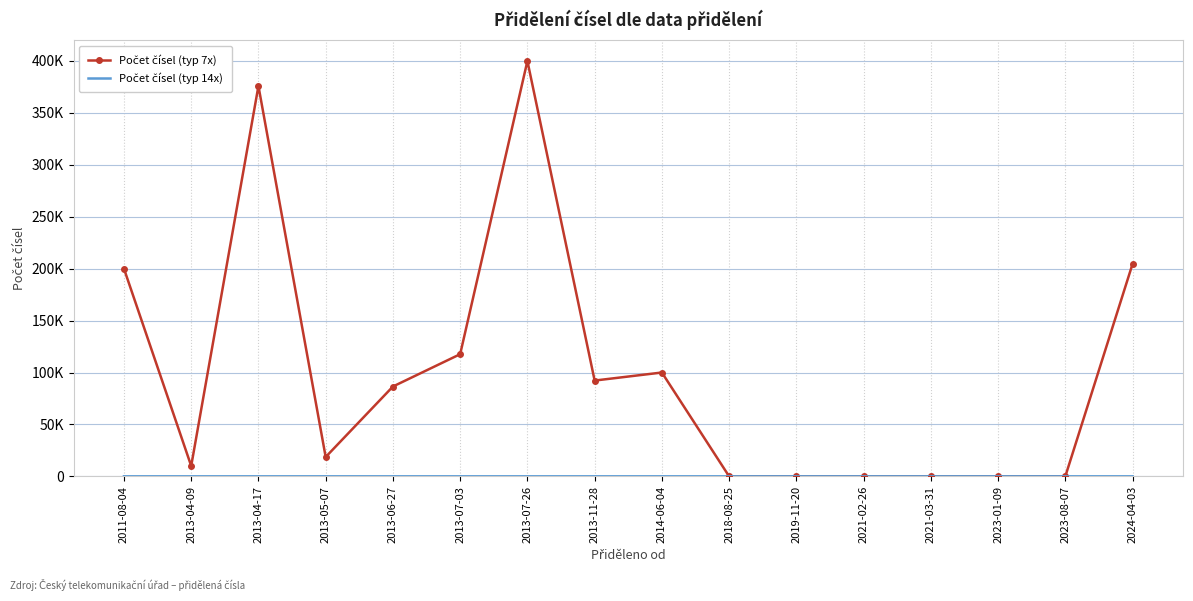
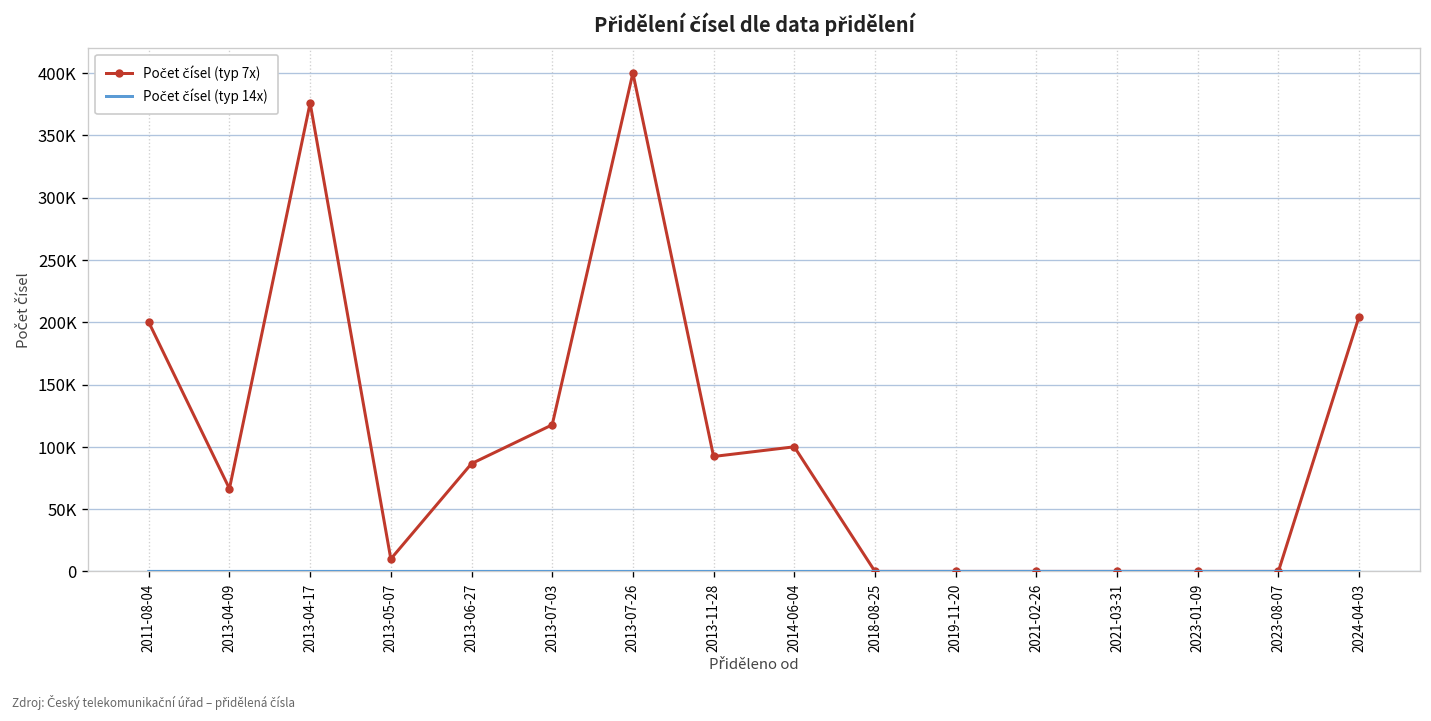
  {
    "Počet čísel (typ 7x)": {
      "2011-08-04": 200000,
-     "2013-04-09": 10000,
+     "2013-04-09": 66000,
      "2013-04-17": 376000,
-     "2013-05-07": 19000,
+     "2013-05-07": 10000,
      "2013-06-27": 87000,
      "2013-07-03": 118000,
      "2013-07-26": 400000,
      "2013-11-28": 92000,
      "2014-06-04": 100000,
      "2024-04-03": 205000
    },
    "Počet čísel (typ 14x)": {
      "2011-08-04": 0,
      "2013-04-09": 0,
      "2013-04-17": 0,
      "2013-05-07": 0,
      "2013-06-27": 0,
      "2013-07-03": 0,
      "2013-07-26": 0,
      "2013-11-28": 0,
      "2014-06-04": 0,
      "2024-04-03": 0
    }
  }
